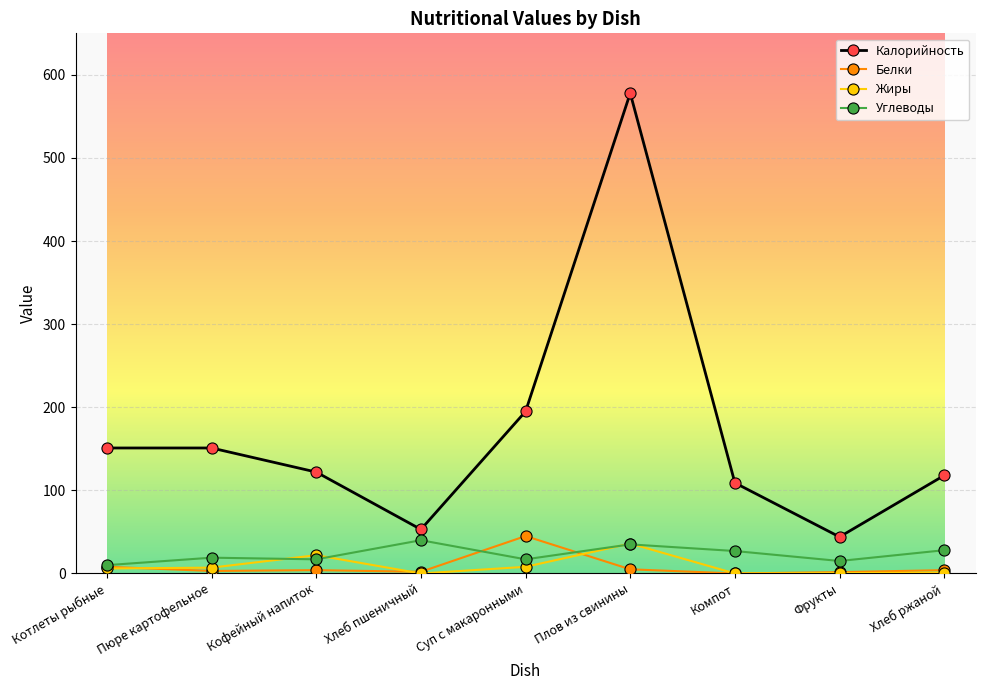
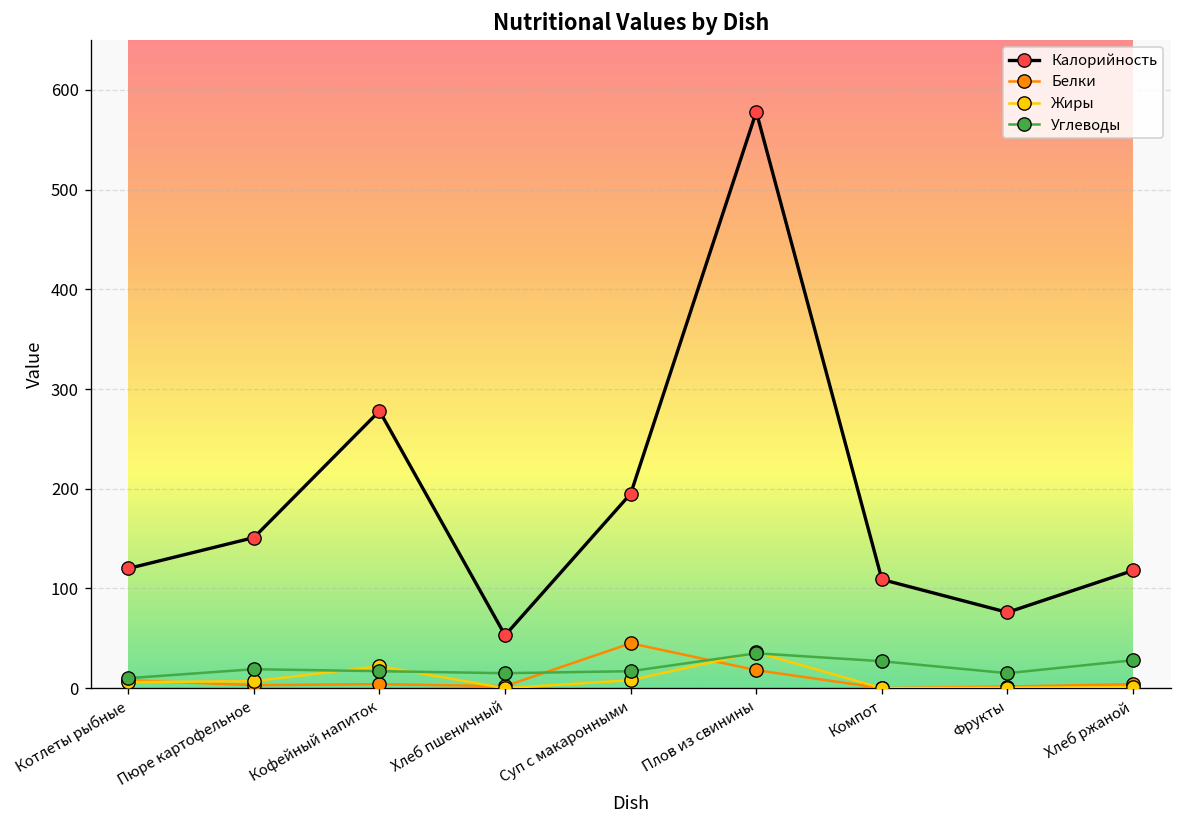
  {
    "Калорийность": {
-     "Котлеты рыбные": 150,
+     "Котлеты рыбные": 120,
      "Пюре картофельное": 150,
-     "Кофейный напиток": 120,
+     "Кофейный напиток": 280,
      "Хлеб пшеничный": 50,
      "Суп с макаронными": 200,
      "Плов из свинины": 580,
      "Компот": 110,
-     "Фрукты": 40,
+     "Фрукты": 80,
      "Хлеб ржаной": 120
    },
    "Белки": {
      "Пюре картофельное": 0,
      "Кофейный напиток": 0,
      "Суп с макаронными": 50,
-     "Плов из свинины": 10
+     "Плов из свинины": 20
    },
    "Жиры": {
      "Пюре картофельное": 10,
      "Кофейный напиток": 20,
      "Суп с макаронными": 10
    },
    "Углеводы": {
      "Пюре картофельное": 20,
      "Кофейный напиток": 20,
-     "Хлеб пшеничный": 40,
+     "Хлеб пшеничный": 20,
      "Суп с макаронными": 20,
      "Компот": 30,
      "Фрукты": 20,
      "Хлеб ржаной": 30
    }
  }
